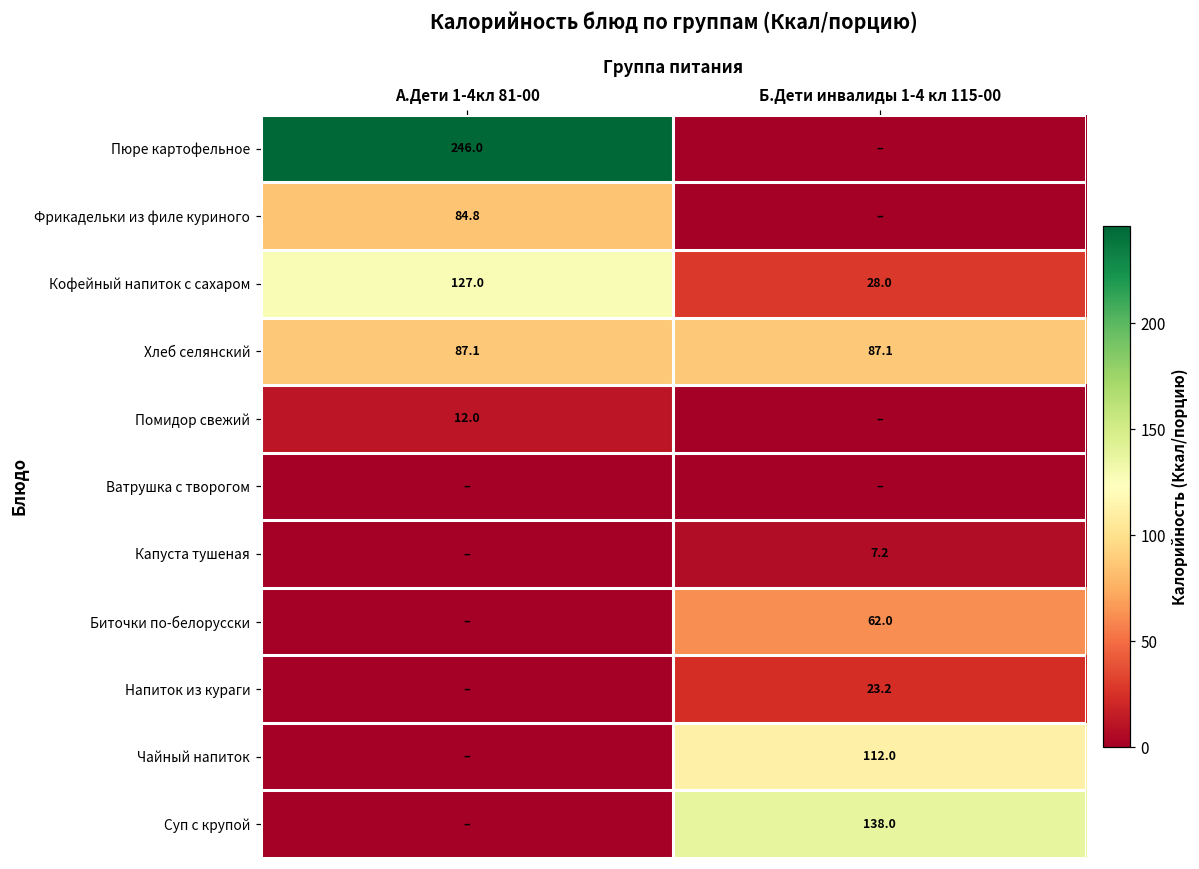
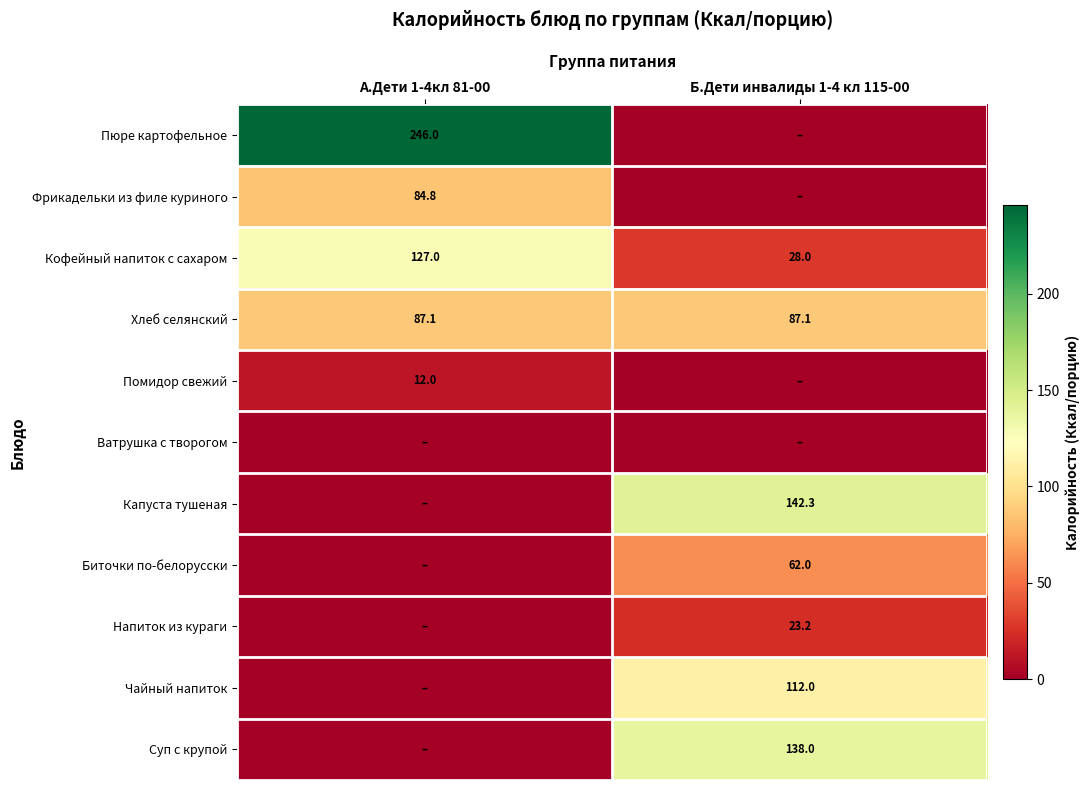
  {
    "Пюре картофельное": {
      "А.Дети 1-4кл 81-00": 246.0
    },
    "Фрикадельки из филе куриного": {
      "А.Дети 1-4кл 81-00": 84.8
    },
    "Кофейный напиток с сахаром": {
      "А.Дети 1-4кл 81-00": 127.0,
      "Б.Дети инвалиды 1-4 кл 115-00": 28.0
    },
    "Хлеб селянский": {
      "А.Дети 1-4кл 81-00": 87.1,
      "Б.Дети инвалиды 1-4 кл 115-00": 87.1
    },
    "Помидор свежий": {
      "А.Дети 1-4кл 81-00": 12.0
    },
    "Капуста тушеная": {
-     "Б.Дети инвалиды 1-4 кл 115-00": 7.2
+     "Б.Дети инвалиды 1-4 кл 115-00": 142.3
    },
    "Биточки по-белорусски": {
      "Б.Дети инвалиды 1-4 кл 115-00": 62.0
    },
    "Напиток из кураги": {
      "Б.Дети инвалиды 1-4 кл 115-00": 23.2
    },
    "Чайный напиток": {
      "Б.Дети инвалиды 1-4 кл 115-00": 112.0
    },
    "Суп с крупой": {
      "Б.Дети инвалиды 1-4 кл 115-00": 138.0
    }
  }
